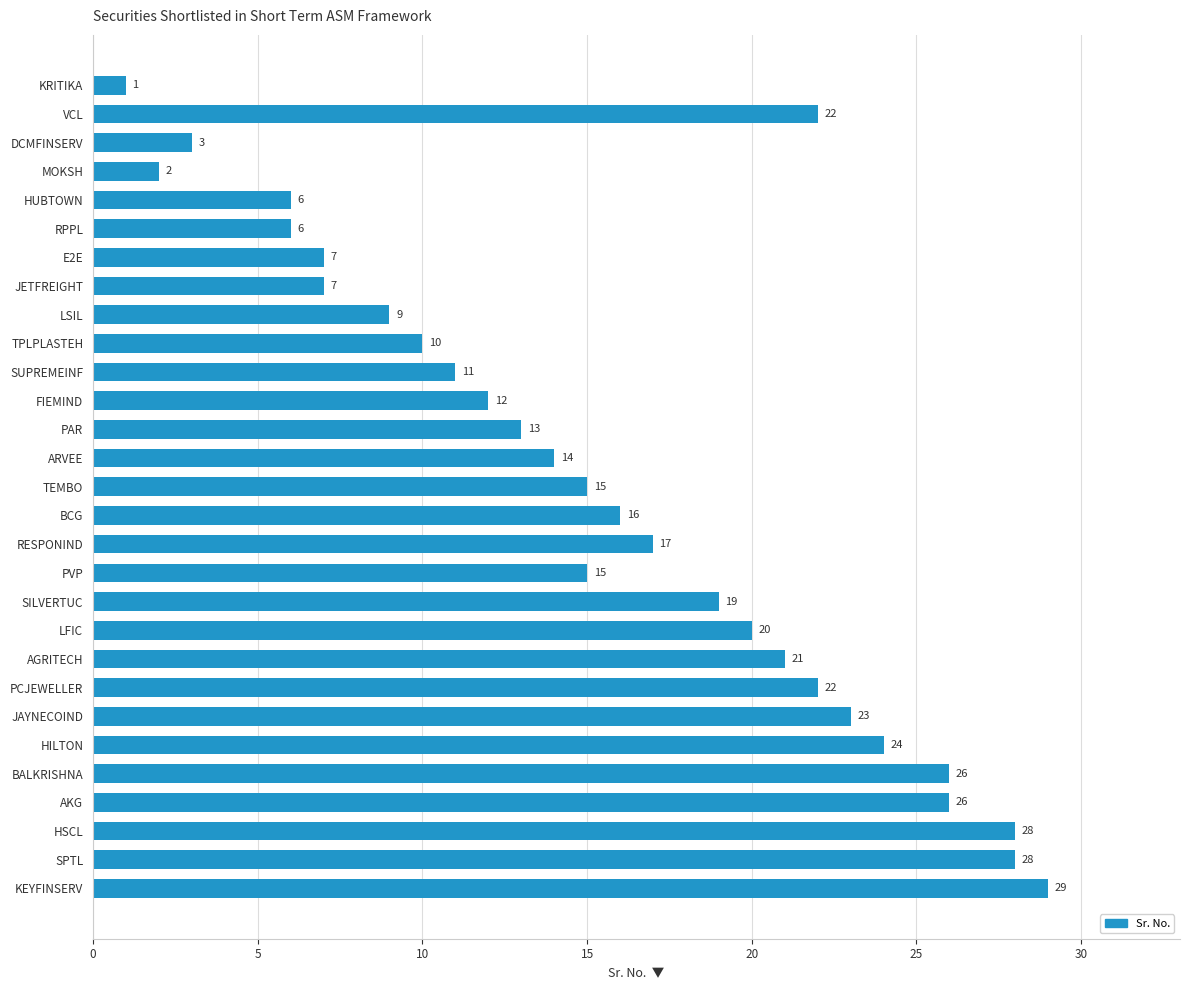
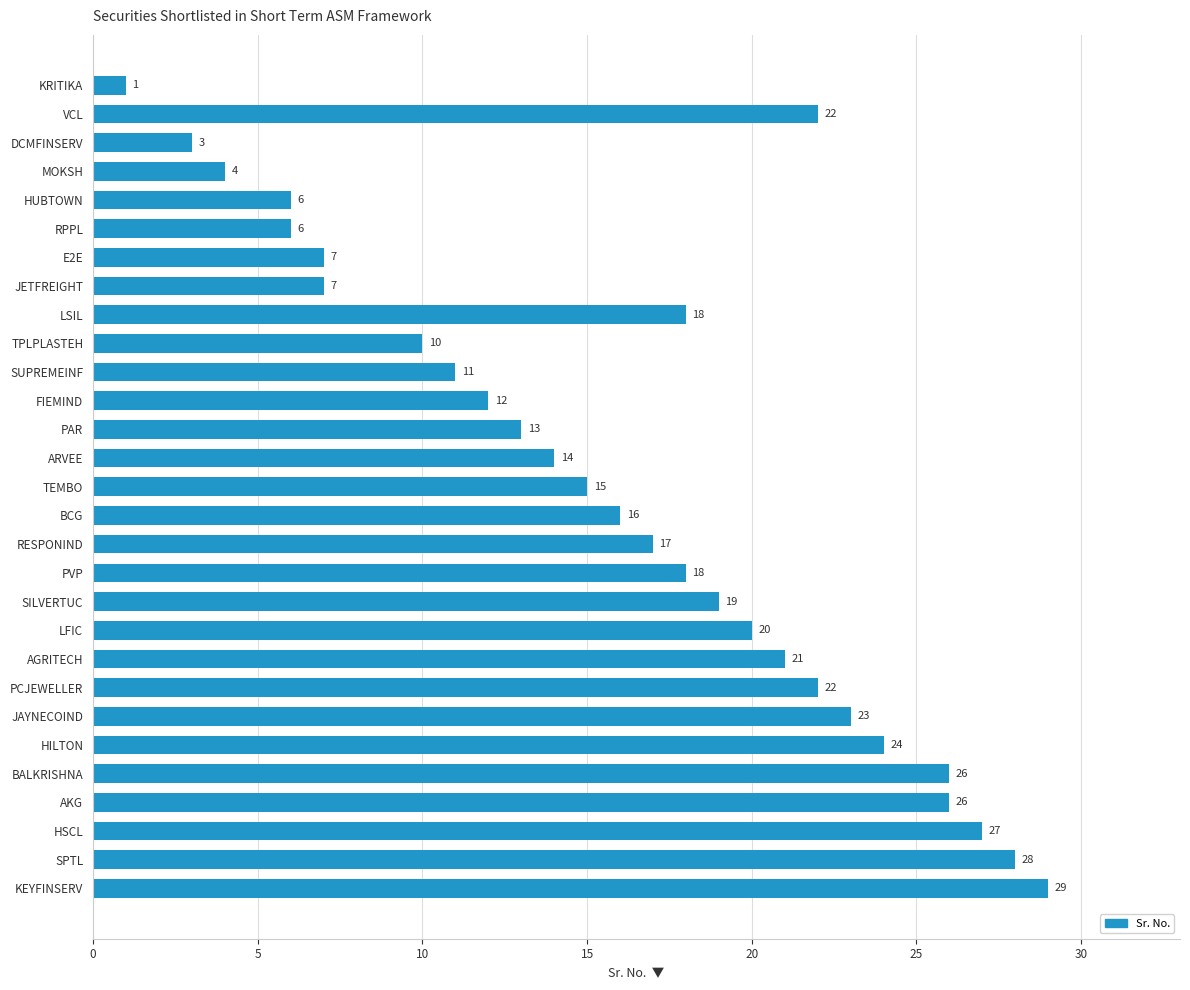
  {
    "KRITIKA": 1,
    "VCL": 22,
    "DCMFINSERV": 3,
-   "MOKSH": 2,
+   "MOKSH": 4,
    "HUBTOWN": 6,
    "RPPL": 6,
    "E2E": 7,
    "JETFREIGHT": 7,
-   "LSIL": 9,
+   "LSIL": 18,
    "TPLPLASTEH": 10,
    "SUPREMEINF": 11,
    "FIEMIND": 12,
    "PAR": 13,
    "ARVEE": 14,
    "TEMBO": 15,
    "BCG": 16,
    "RESPONIND": 17,
-   "PVP": 15,
+   "PVP": 18,
    "SILVERTUC": 19,
    "LFIC": 20,
    "AGRITECH": 21,
    "PCJEWELLER": 22,
    "JAYNECOIND": 23,
    "HILTON": 24,
    "BALKRISHNA": 26,
    "AKG": 26,
-   "HSCL": 28,
+   "HSCL": 27,
    "SPTL": 28,
    "KEYFINSERV": 29
  }
